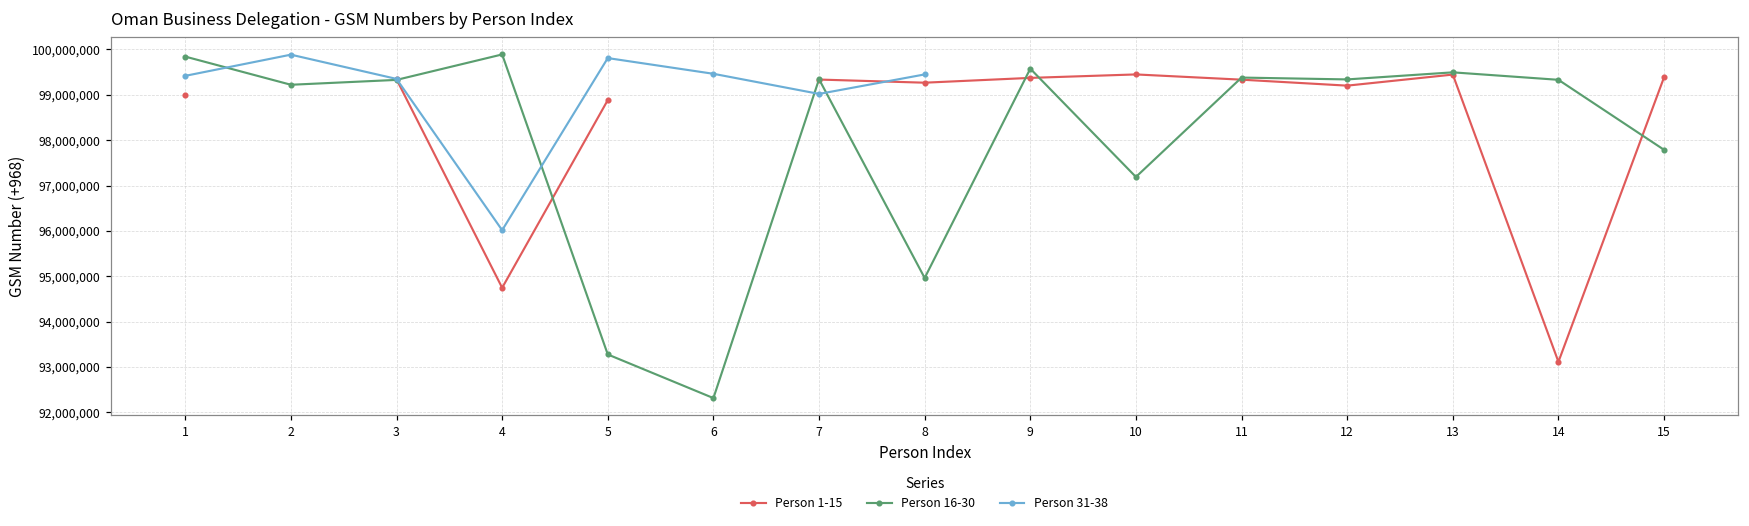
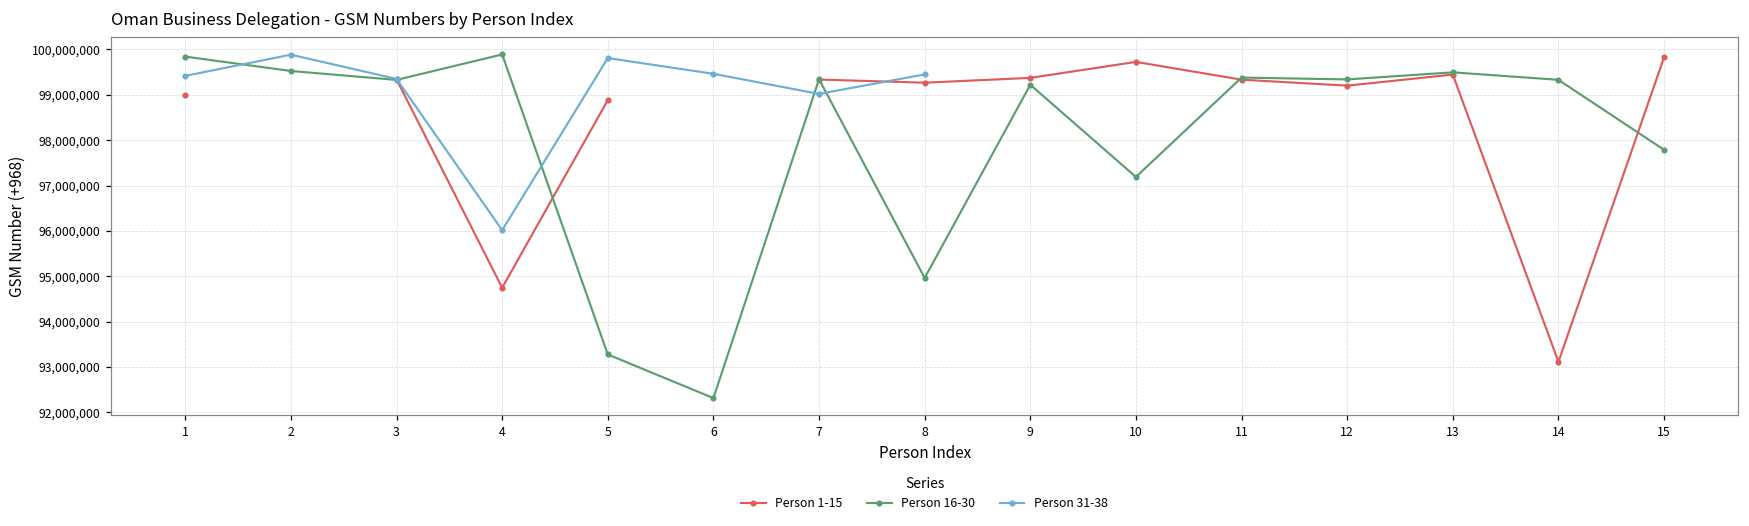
  {
    "Person 1-15": {
      "1": "99,000,000",
      "4": "94,700,000",
      "5": "98,900,000",
      "8": "99,300,000",
      "9": "99,400,000",
-     "10": "99,500,000",
+     "10": "99,700,000",
      "12": "99,200,000",
      "14": "93,100,000",
-     "15": "99,400,000"
+     "15": "99,800,000"
    },
    "Person 16-30": {
      "1": "99,800,000",
-     "2": "99,200,000",
+     "2": "99,500,000",
      "4": "99,900,000",
      "5": "93,300,000",
      "6": "92,300,000",
      "8": "95,000,000",
-     "9": "99,600,000",
+     "9": "99,200,000",
      "10": "97,200,000",
      "12": "99,300,000",
      "14": "99,300,000",
      "15": "97,800,000"
    },
    "Person 31-38": {
      "1": "99,400,000",
      "2": "99,900,000",
      "4": "96,000,000",
      "5": "99,800,000",
      "6": "99,500,000",
      "7": "99,000,000",
      "8": "99,500,000"
    }
  }
